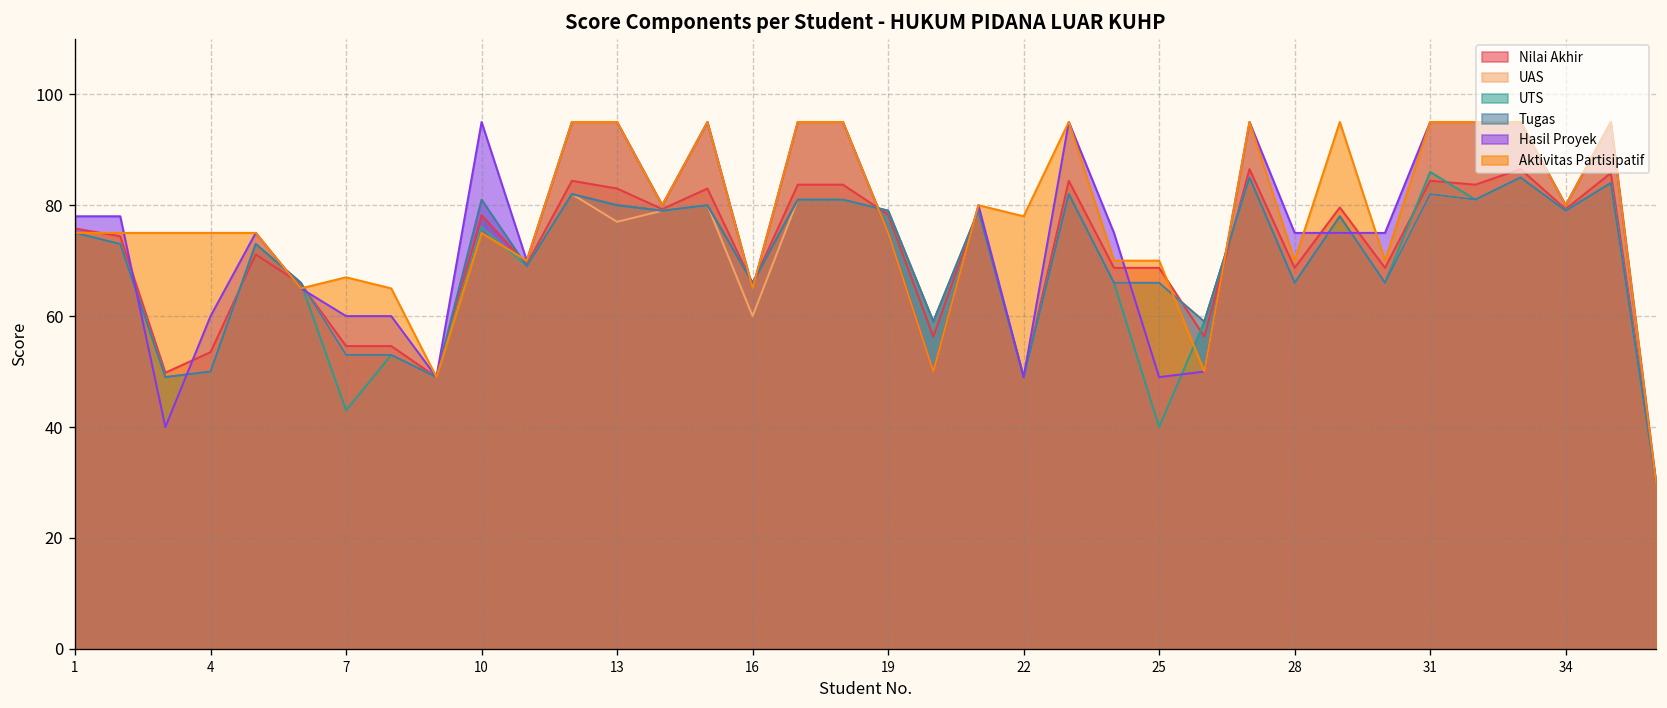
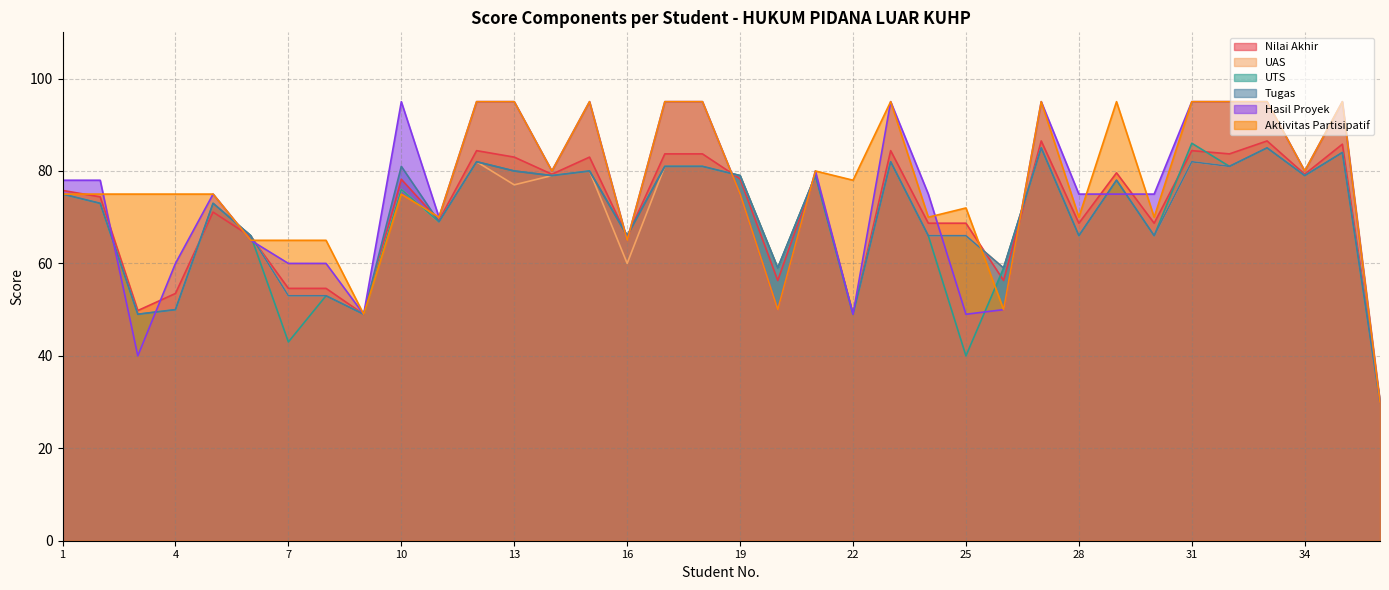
  {
    "Nilai Akhir": {
      "1": 76,
      "4": 54,
      "7": 55,
      "10": 78,
      "13": 83,
      "19": 78,
      "25": 69,
      "28": 69,
      "31": 84
    },
    "UAS": {
      "13": 77,
      "16": 60
    },
    "Hasil Proyek": {
      "1": 78,
      "4": 60,
      "7": 60,
      "10": 95,
      "25": 49,
      "28": 75
    },
    "Aktivitas Partisipatif": {
      "4": 75,
-     "7": 67,
+     "7": 65,
      "10": 75,
      "22": 78,
-     "25": 70,
+     "25": 72,
      "28": 70
    }
  }
